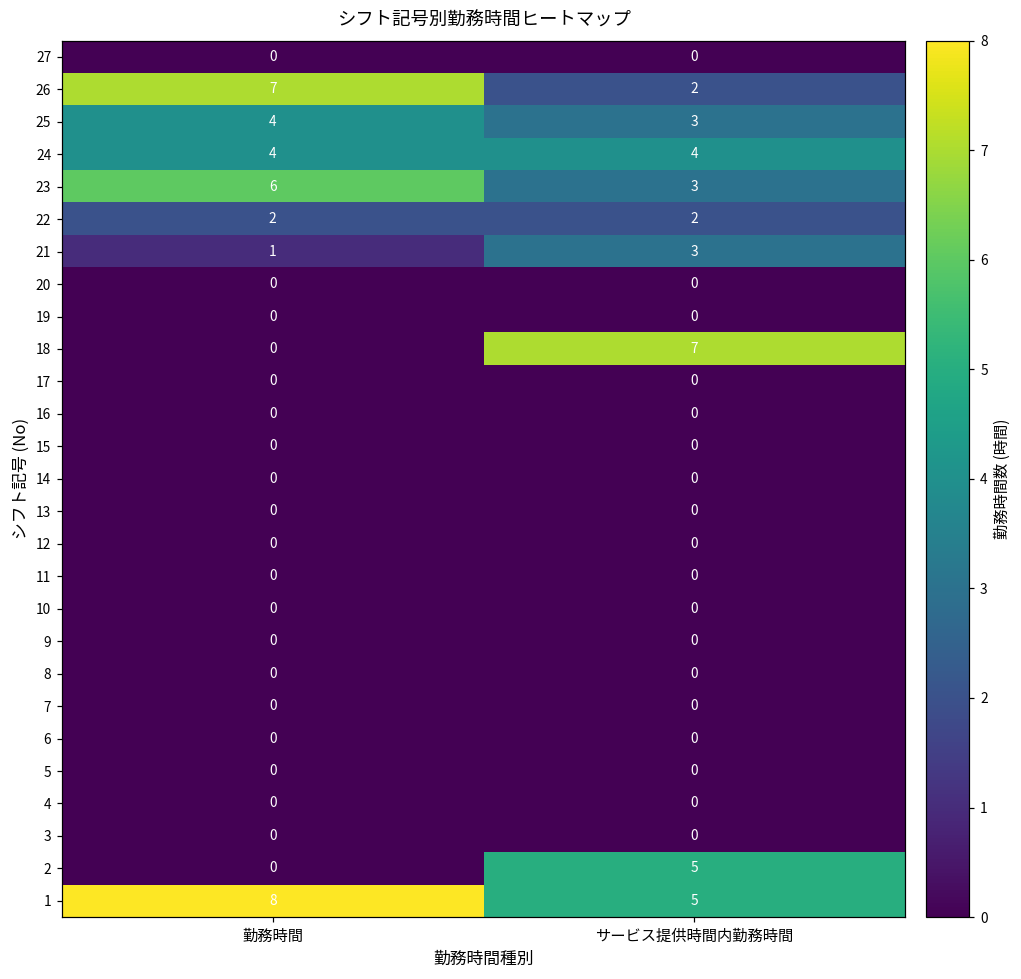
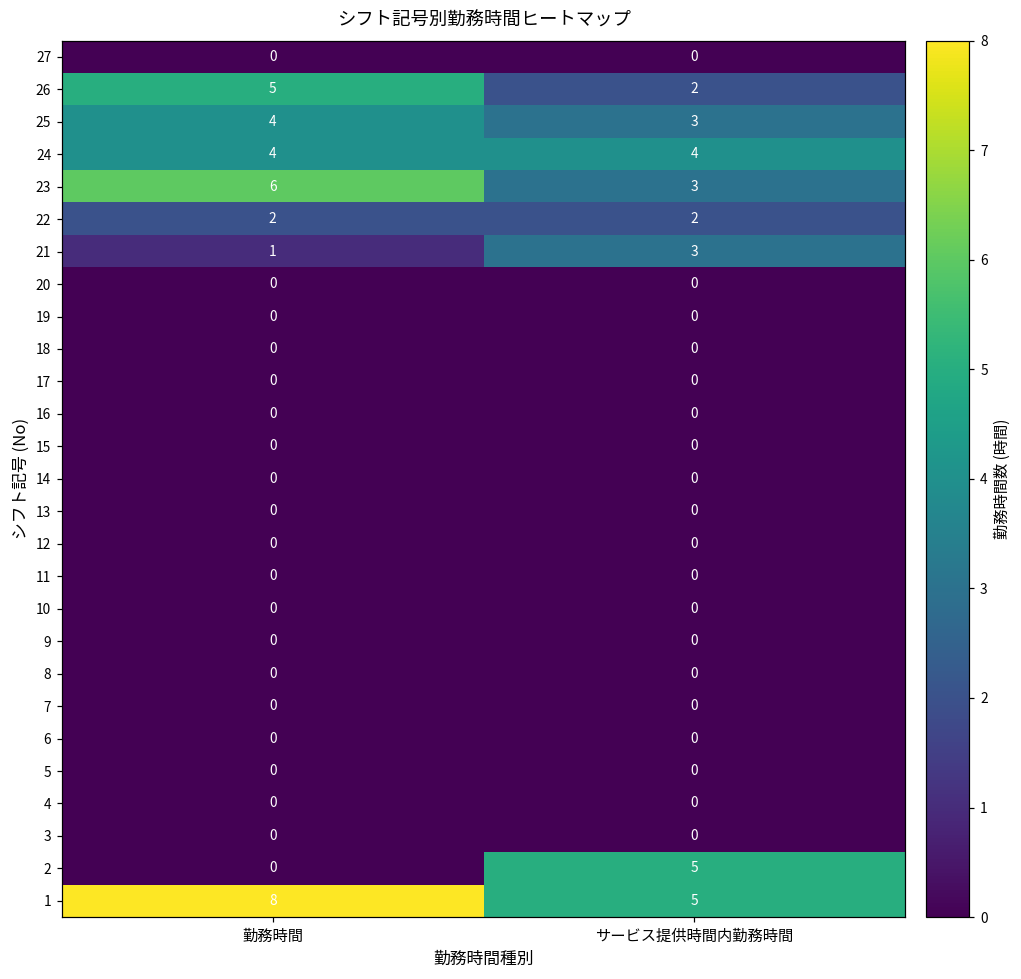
  {
    "27": {
      "勤務時間": 0,
      "サービス提供時間内勤務時間": 0
    },
    "26": {
-     "勤務時間": 7,
+     "勤務時間": 5,
      "サービス提供時間内勤務時間": 2
    },
    "25": {
      "勤務時間": 4,
      "サービス提供時間内勤務時間": 3
    },
    "24": {
      "勤務時間": 4,
      "サービス提供時間内勤務時間": 4
    },
    "23": {
      "勤務時間": 6,
      "サービス提供時間内勤務時間": 3
    },
    "22": {
      "勤務時間": 2,
      "サービス提供時間内勤務時間": 2
    },
    "21": {
      "勤務時間": 1,
      "サービス提供時間内勤務時間": 3
    },
    "20": {
      "勤務時間": 0,
      "サービス提供時間内勤務時間": 0
    },
    "19": {
      "勤務時間": 0,
      "サービス提供時間内勤務時間": 0
    },
    "18": {
      "勤務時間": 0,
-     "サービス提供時間内勤務時間": 7
+     "サービス提供時間内勤務時間": 0
    },
    "17": {
      "勤務時間": 0,
      "サービス提供時間内勤務時間": 0
    },
    "16": {
      "勤務時間": 0,
      "サービス提供時間内勤務時間": 0
    },
    "15": {
      "勤務時間": 0,
      "サービス提供時間内勤務時間": 0
    },
    "14": {
      "勤務時間": 0,
      "サービス提供時間内勤務時間": 0
    },
    "13": {
      "勤務時間": 0,
      "サービス提供時間内勤務時間": 0
    },
    "12": {
      "勤務時間": 0,
      "サービス提供時間内勤務時間": 0
    },
    "11": {
      "勤務時間": 0,
      "サービス提供時間内勤務時間": 0
    },
    "10": {
      "勤務時間": 0,
      "サービス提供時間内勤務時間": 0
    },
    "9": {
      "勤務時間": 0,
      "サービス提供時間内勤務時間": 0
    },
    "8": {
      "勤務時間": 0,
      "サービス提供時間内勤務時間": 0
    },
    "7": {
      "勤務時間": 0,
      "サービス提供時間内勤務時間": 0
    },
    "6": {
      "勤務時間": 0,
      "サービス提供時間内勤務時間": 0
    },
    "5": {
      "勤務時間": 0,
      "サービス提供時間内勤務時間": 0
    },
    "4": {
      "勤務時間": 0,
      "サービス提供時間内勤務時間": 0
    },
    "3": {
      "勤務時間": 0,
      "サービス提供時間内勤務時間": 0
    },
    "2": {
      "勤務時間": 0,
      "サービス提供時間内勤務時間": 5
    },
    "1": {
      "勤務時間": 8,
      "サービス提供時間内勤務時間": 5
    }
  }
